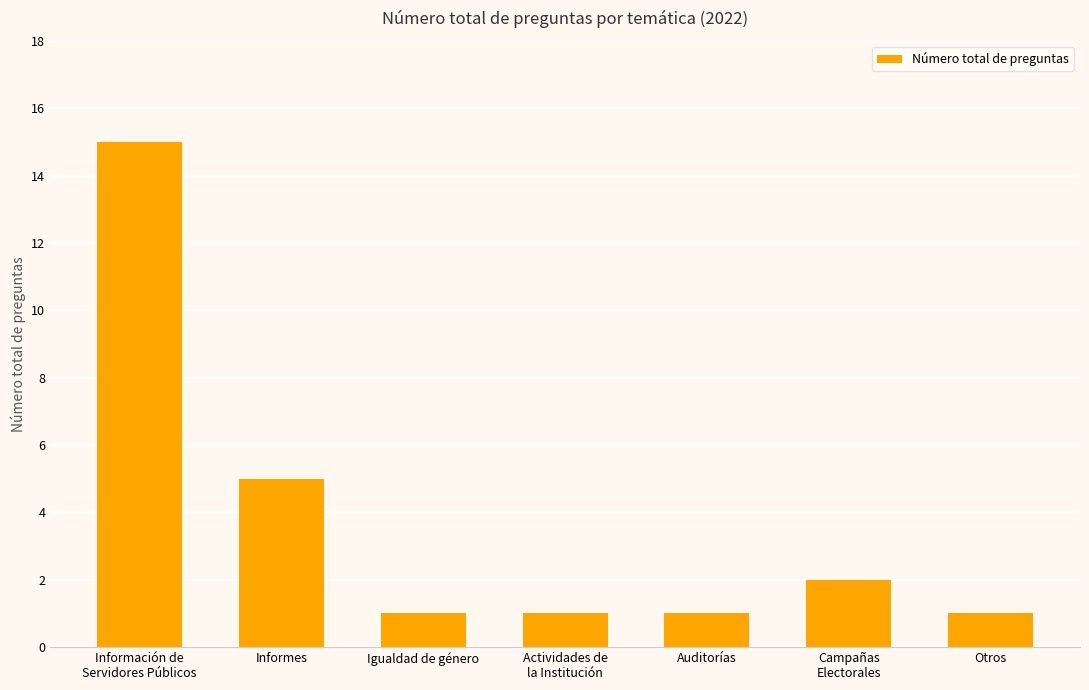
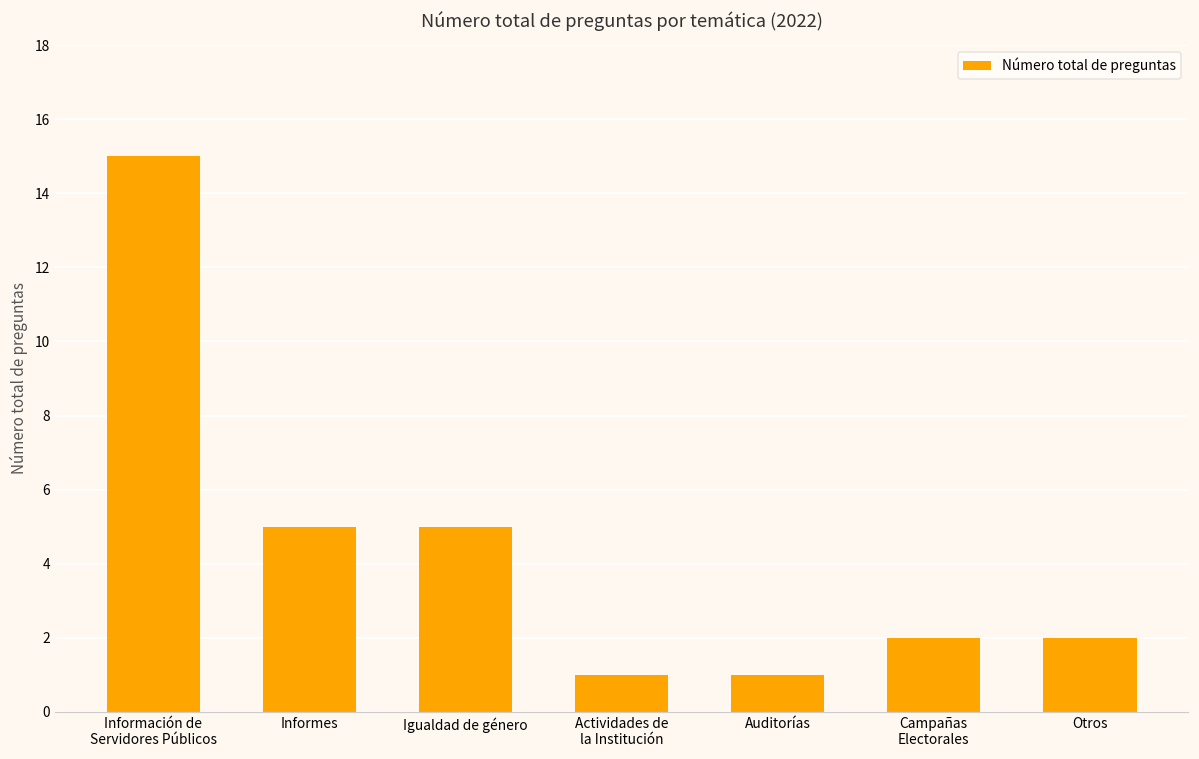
  {
    "Información de Servidores Públicos": 15,
    "Informes": 5,
-   "Igualdad de género": 1,
+   "Igualdad de género": 5,
    "Actividades de la Institución": 1,
    "Auditorías": 1,
    "Campañas Electorales": 2,
-   "Otros": 1
+   "Otros": 2
  }
